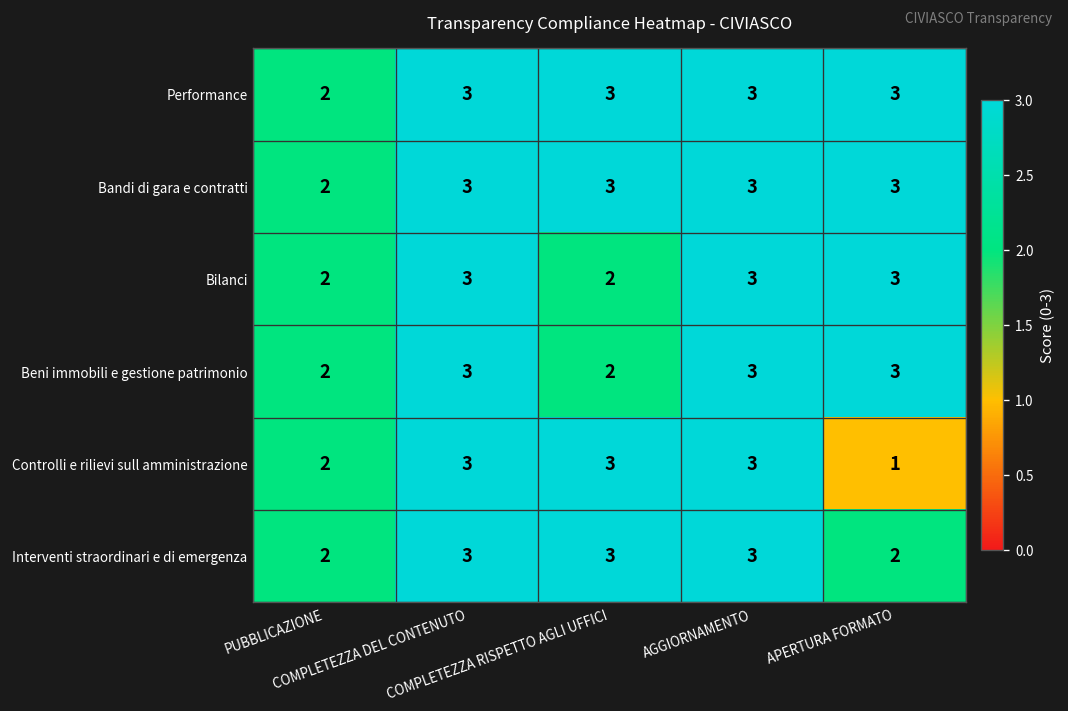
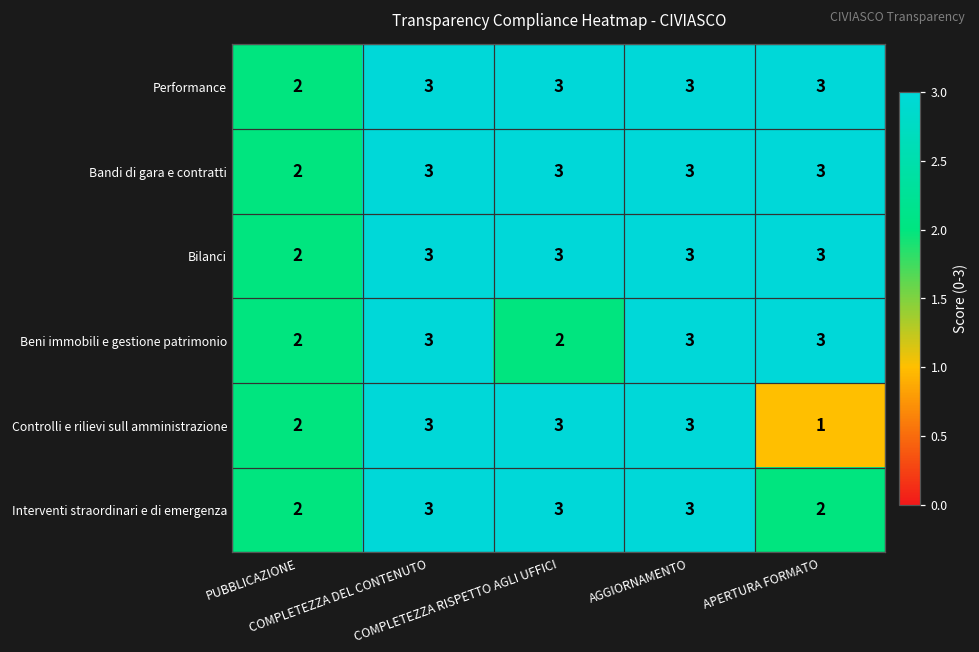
  {
    "Performance": {
      "PUBBLICAZIONE": 2,
      "COMPLETEZZA DEL CONTENUTO": 3,
      "COMPLETEZZA RISPETTO AGLI UFFICI": 3,
      "AGGIORNAMENTO": 3,
      "APERTURA FORMATO": 3
    },
    "Bandi di gara e contratti": {
      "PUBBLICAZIONE": 2,
      "COMPLETEZZA DEL CONTENUTO": 3,
      "COMPLETEZZA RISPETTO AGLI UFFICI": 3,
      "AGGIORNAMENTO": 3,
      "APERTURA FORMATO": 3
    },
    "Bilanci": {
      "PUBBLICAZIONE": 2,
      "COMPLETEZZA DEL CONTENUTO": 3,
-     "COMPLETEZZA RISPETTO AGLI UFFICI": 2,
+     "COMPLETEZZA RISPETTO AGLI UFFICI": 3,
      "AGGIORNAMENTO": 3,
      "APERTURA FORMATO": 3
    },
    "Beni immobili e gestione patrimonio": {
      "PUBBLICAZIONE": 2,
      "COMPLETEZZA DEL CONTENUTO": 3,
      "COMPLETEZZA RISPETTO AGLI UFFICI": 2,
      "AGGIORNAMENTO": 3,
      "APERTURA FORMATO": 3
    },
    "Controlli e rilievi sull amministrazione": {
      "PUBBLICAZIONE": 2,
      "COMPLETEZZA DEL CONTENUTO": 3,
      "COMPLETEZZA RISPETTO AGLI UFFICI": 3,
      "AGGIORNAMENTO": 3,
      "APERTURA FORMATO": 1
    },
    "Interventi straordinari e di emergenza": {
      "PUBBLICAZIONE": 2,
      "COMPLETEZZA DEL CONTENUTO": 3,
      "COMPLETEZZA RISPETTO AGLI UFFICI": 3,
      "AGGIORNAMENTO": 3,
      "APERTURA FORMATO": 2
    }
  }
